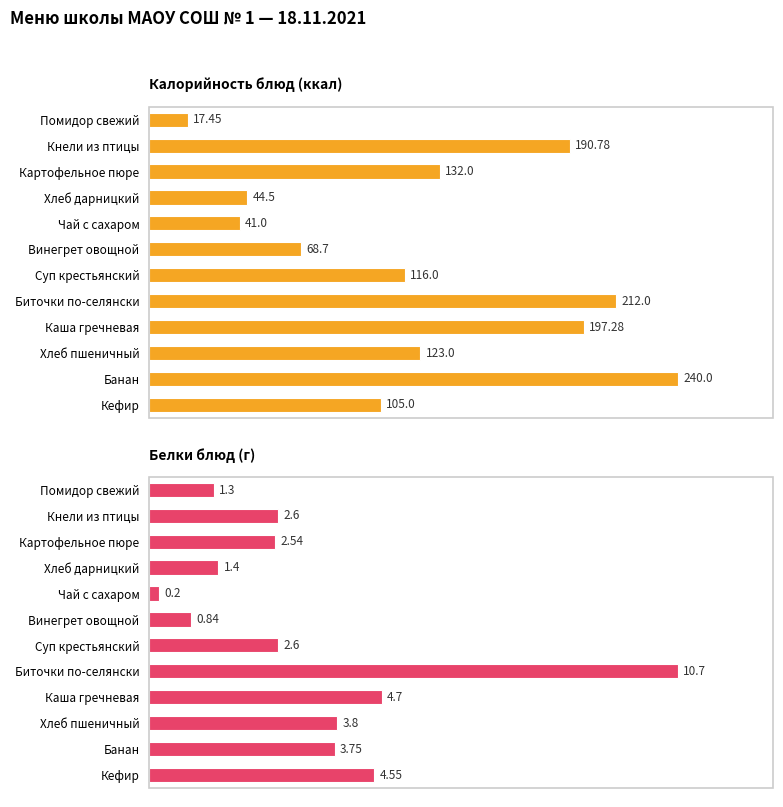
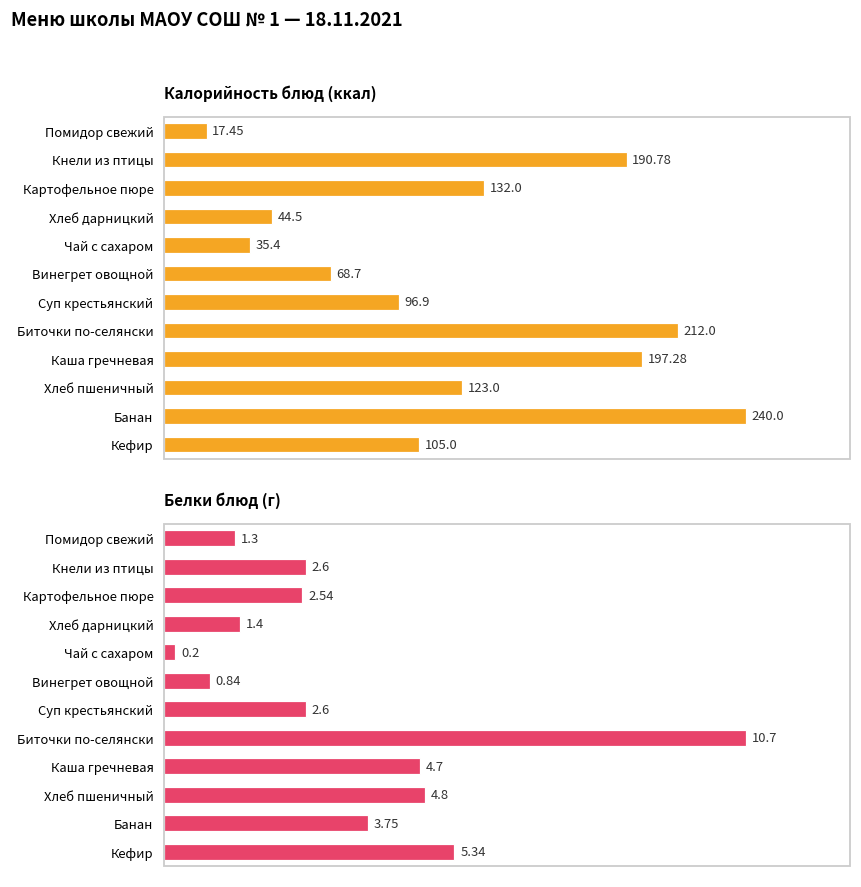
  {
    "Калорийность блюд (ккал)": {
      "Помидор свежий": 17.45,
      "Кнели из птицы": 190.78,
      "Картофельное пюре": 132.0,
      "Хлеб дарницкий": 44.5,
-     "Чай с сахаром": 41.0,
+     "Чай с сахаром": 35.4,
      "Винегрет овощной": 68.7,
-     "Суп крестьянский": 116.0,
+     "Суп крестьянский": 96.9,
      "Биточки по-селянски": 212.0,
      "Каша гречневая": 197.28,
      "Хлеб пшеничный": 123.0,
      "Банан": 240.0,
      "Кефир": 105.0
    },
    "Белки блюд (г)": {
      "Помидор свежий": 1.3,
      "Кнели из птицы": 2.6,
      "Картофельное пюре": 2.54,
      "Хлеб дарницкий": 1.4,
      "Чай с сахаром": 0.2,
      "Винегрет овощной": 0.84,
      "Суп крестьянский": 2.6,
      "Биточки по-селянски": 10.7,
      "Каша гречневая": 4.7,
-     "Хлеб пшеничный": 3.8,
+     "Хлеб пшеничный": 4.8,
      "Банан": 3.75,
-     "Кефир": 4.55
+     "Кефир": 5.34
    }
  }
